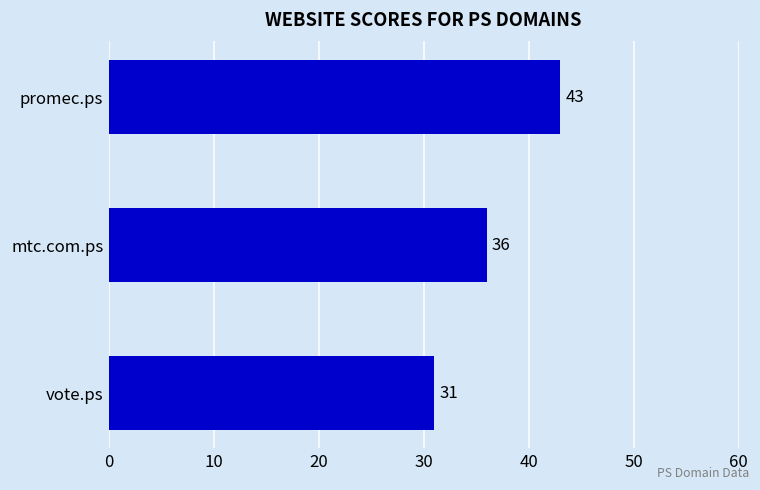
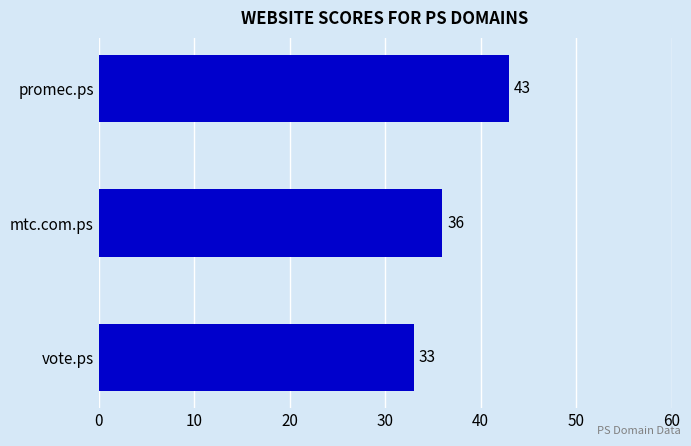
  {
    "promec.ps": 43,
    "mtc.com.ps": 36,
-   "vote.ps": 31
+   "vote.ps": 33
  }
